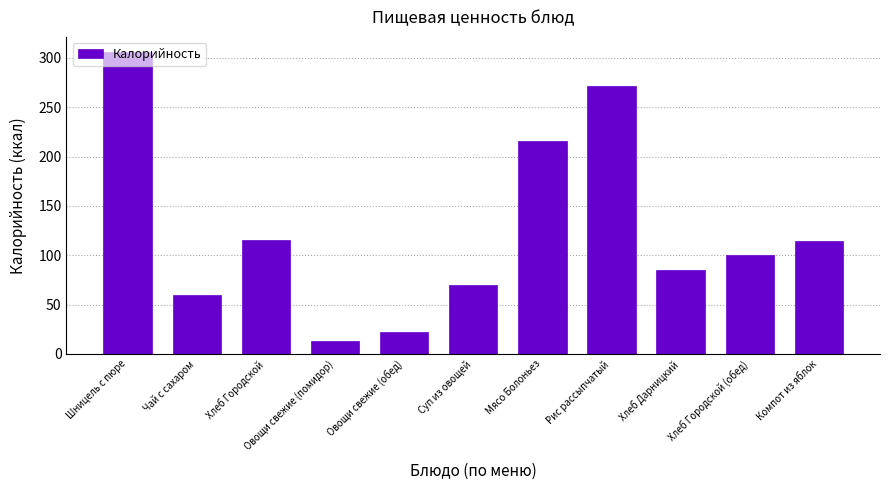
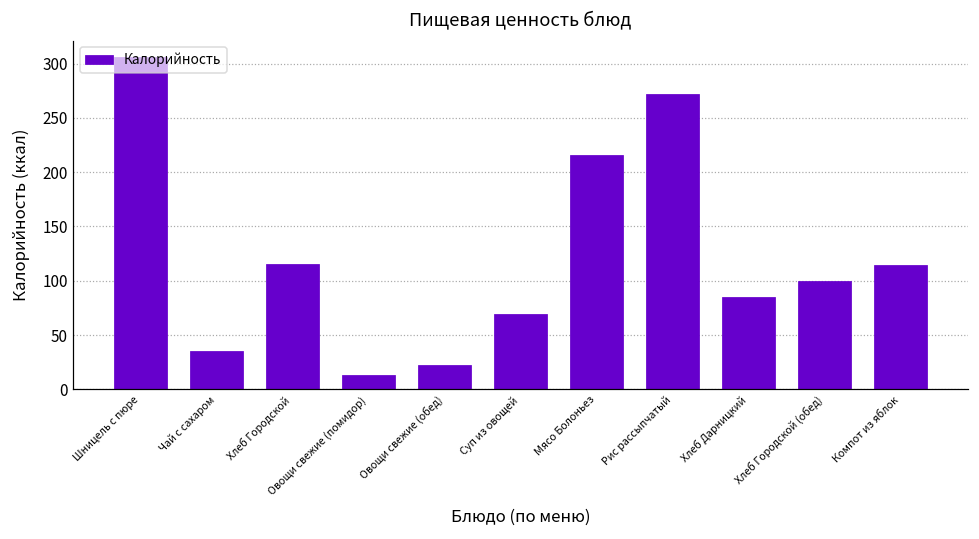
  {
-   "Чай с сахаром": 60,
+   "Чай с сахаром": 40,
    "Хлеб Городской": 120,
    "Овощи свежие (помидор)": 10,
    "Овощи свежие (обед)": 20,
    "Суп из овощей": 70,
    "Мясо Болоньез": 220,
    "Рис рассыпчатый": 270,
    "Хлеб Дарницкий": 90,
    "Хлеб Городской (обед)": 100,
    "Компот из яблок": 110
  }
